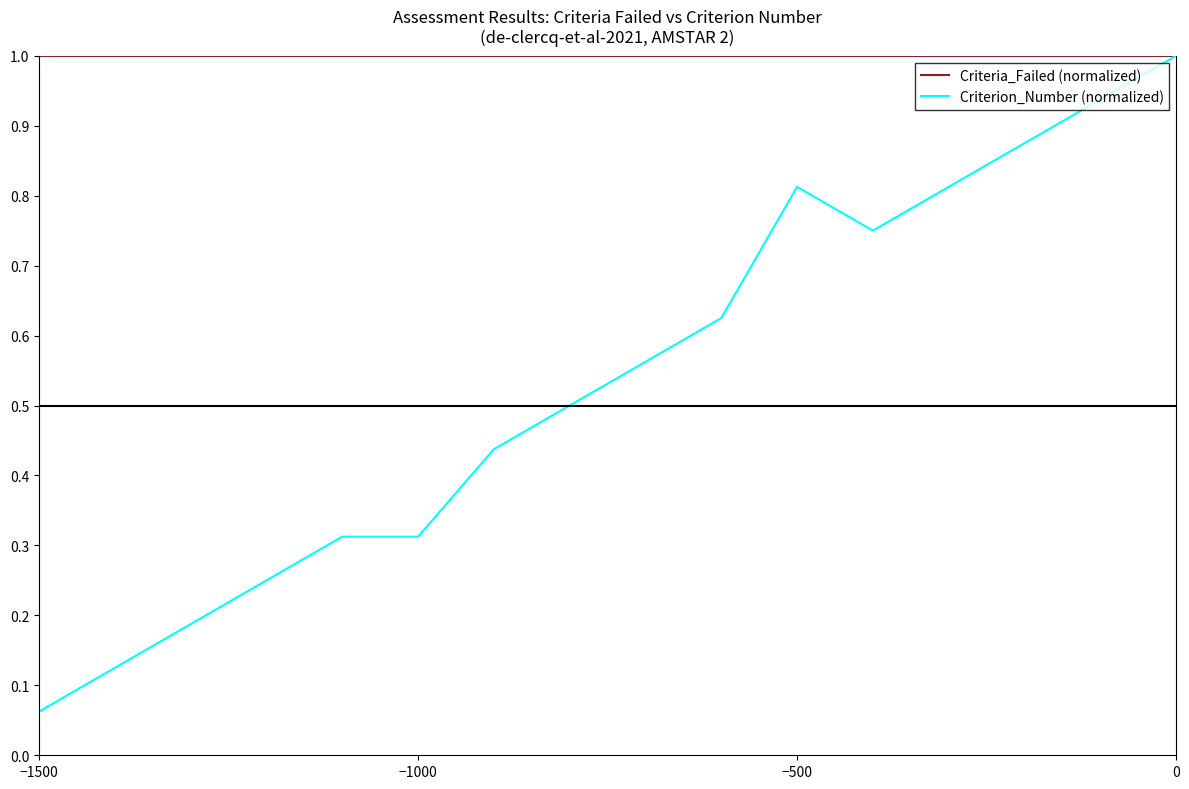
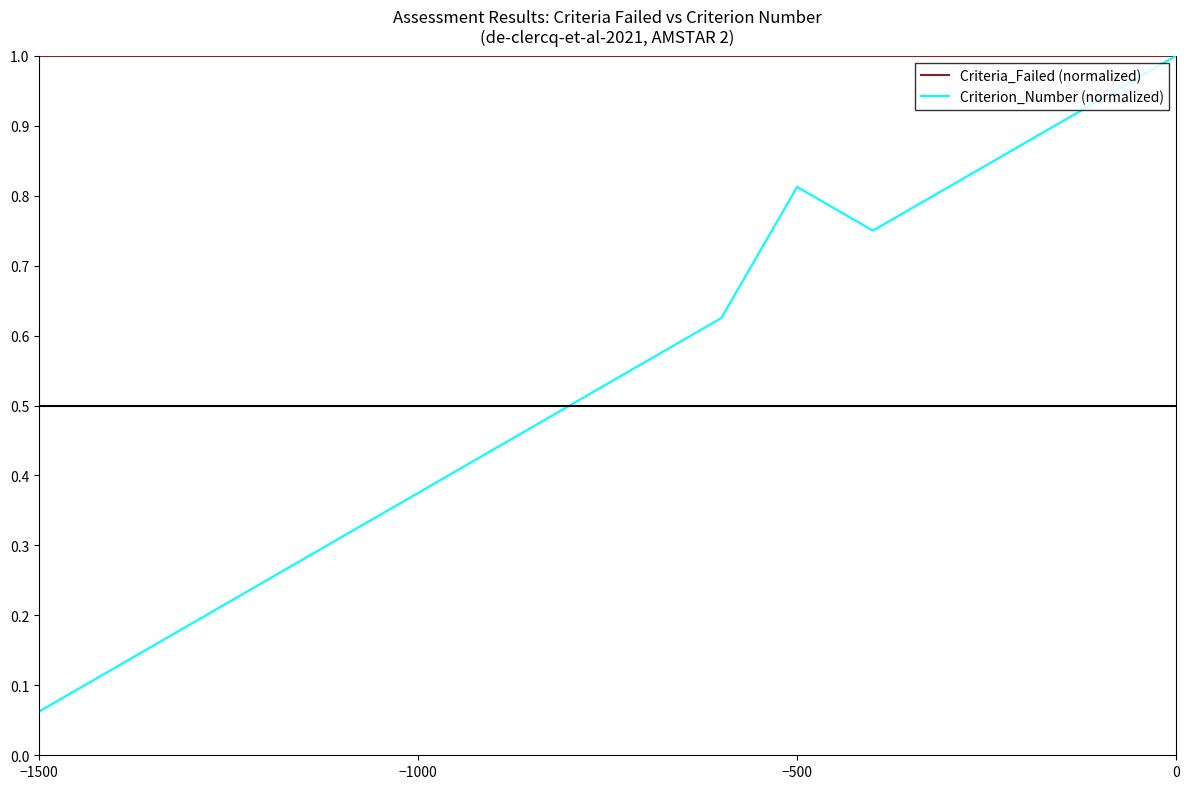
  {
    "Criteria_Failed (normalized)": {
      "−1500": 1.00,
      "−1000": 1.00,
      "−500": 1.00
    },
    "Criterion_Number (normalized)": {
      "−1500": 0.06,
-     "−1000": 0.31,
+     "−1000": 0.38,
      "−500": 0.81
    }
  }
